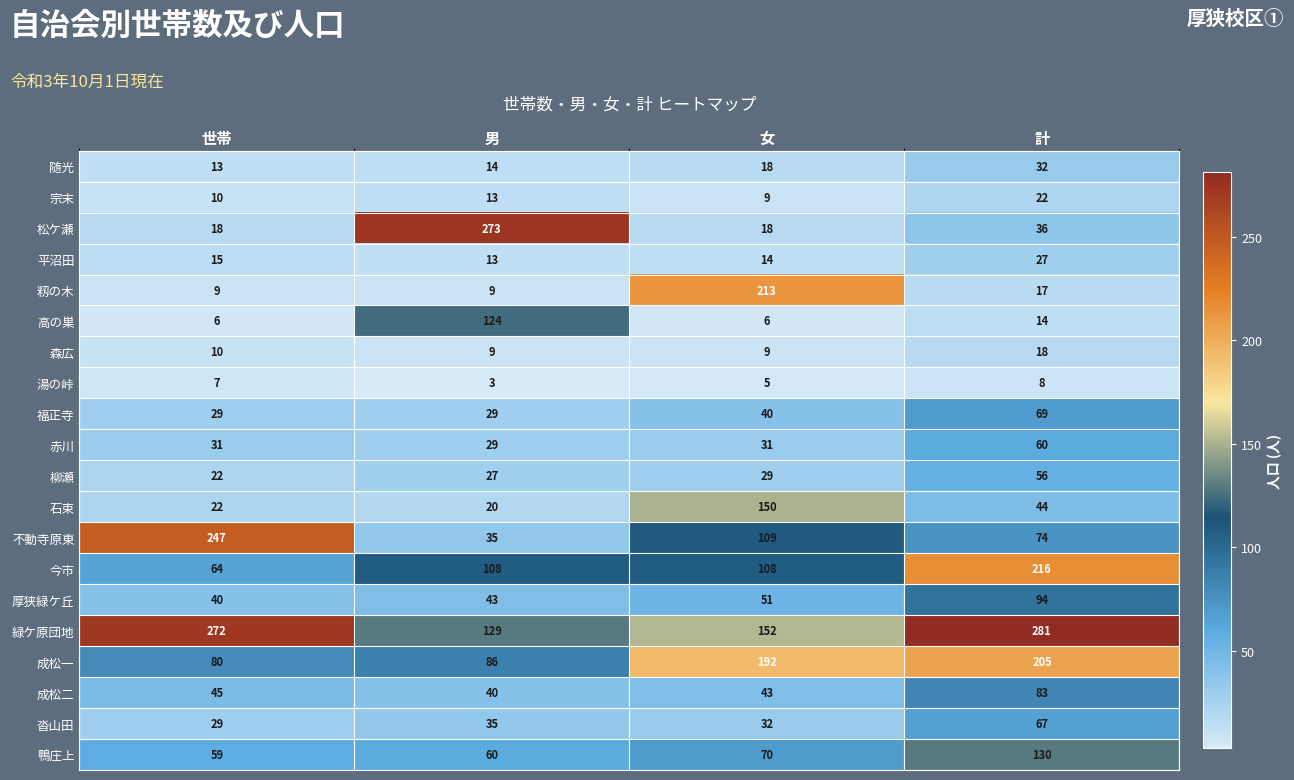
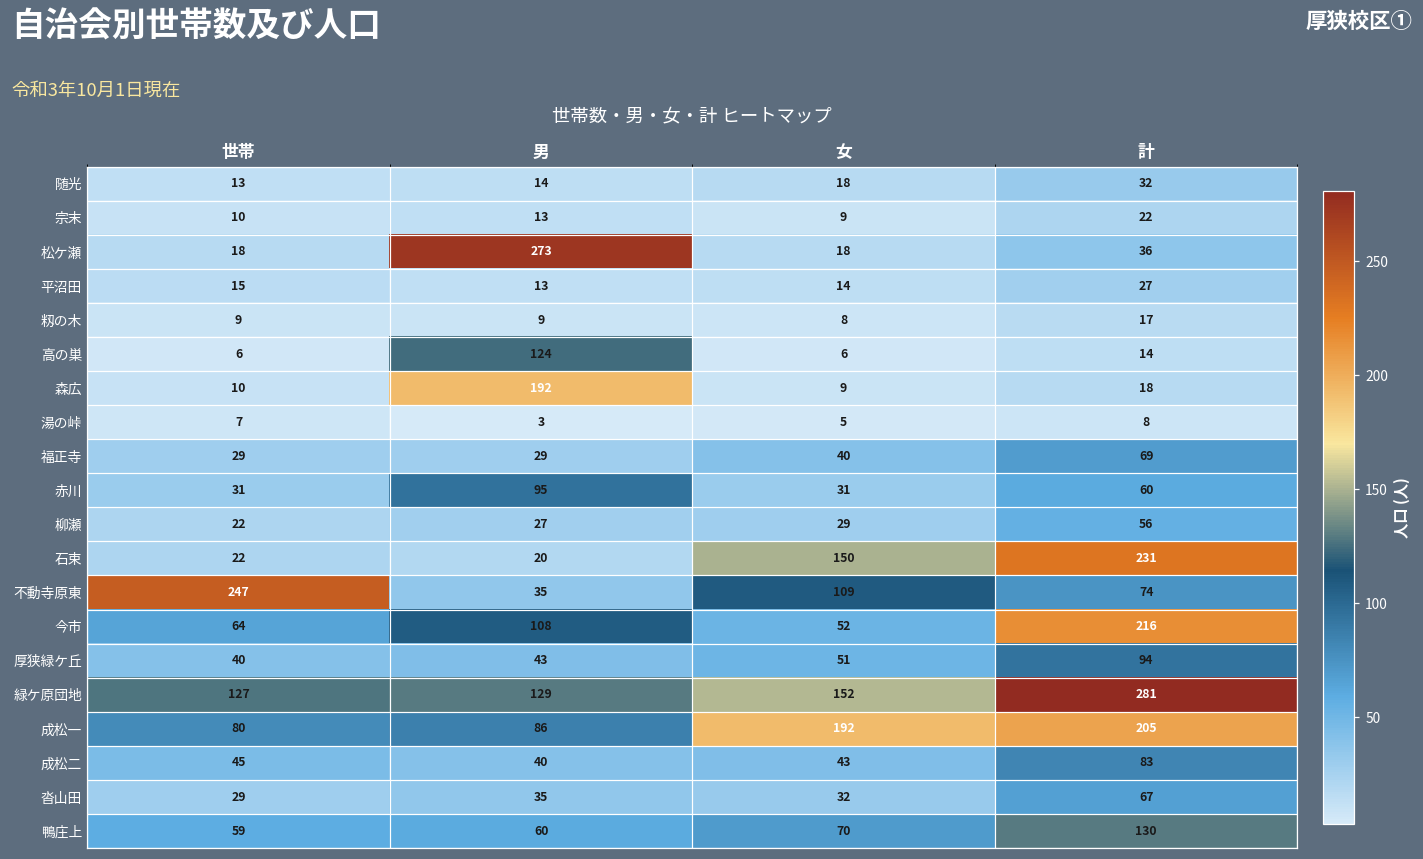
  {
    "随光": {
      "世帯": 13,
      "男": 14,
      "女": 18,
      "計": 32
    },
    "宗末": {
      "世帯": 10,
      "男": 13,
      "女": 9,
      "計": 22
    },
    "松ケ瀬": {
      "世帯": 18,
      "男": 273,
      "女": 18,
      "計": 36
    },
    "平沼田": {
      "世帯": 15,
      "男": 13,
      "女": 14,
      "計": 27
    },
    "籾の木": {
      "世帯": 9,
      "男": 9,
-     "女": 213,
+     "女": 8,
      "計": 17
    },
    "高の巣": {
      "世帯": 6,
      "男": 124,
      "女": 6,
      "計": 14
    },
    "森広": {
      "世帯": 10,
-     "男": 9,
+     "男": 192,
      "女": 9,
      "計": 18
    },
    "湯の峠": {
      "世帯": 7,
      "男": 3,
      "女": 5,
      "計": 8
    },
    "福正寺": {
      "世帯": 29,
      "男": 29,
      "女": 40,
      "計": 69
    },
    "赤川": {
      "世帯": 31,
-     "男": 29,
+     "男": 95,
      "女": 31,
      "計": 60
    },
    "柳瀬": {
      "世帯": 22,
      "男": 27,
      "女": 29,
      "計": 56
    },
    "石束": {
      "世帯": 22,
      "男": 20,
      "女": 150,
-     "計": 44
+     "計": 231
    },
    "不動寺原東": {
      "世帯": 247,
      "男": 35,
      "女": 109,
      "計": 74
    },
    "今市": {
      "世帯": 64,
      "男": 108,
-     "女": 108,
+     "女": 52,
      "計": 216
    },
    "厚狭緑ケ丘": {
      "世帯": 40,
      "男": 43,
      "女": 51,
      "計": 94
    },
    "緑ケ原団地": {
-     "世帯": 272,
+     "世帯": 127,
      "男": 129,
      "女": 152,
      "計": 281
    },
    "成松一": {
      "世帯": 80,
      "男": 86,
      "女": 192,
      "計": 205
    },
    "成松二": {
      "世帯": 45,
      "男": 40,
      "女": 43,
      "計": 83
    },
    "沓山田": {
      "世帯": 29,
      "男": 35,
      "女": 32,
      "計": 67
    },
    "鴨庄上": {
      "世帯": 59,
      "男": 60,
      "女": 70,
      "計": 130
    }
  }
